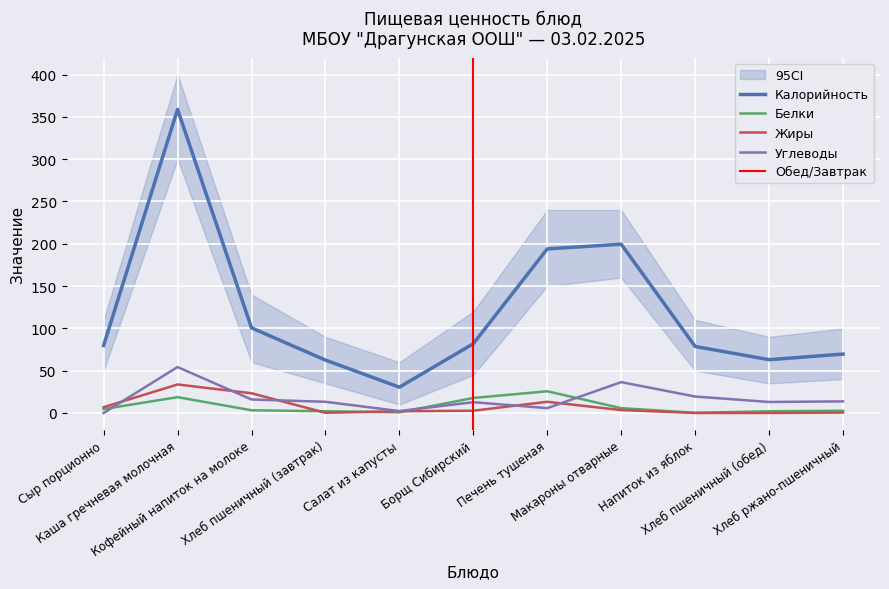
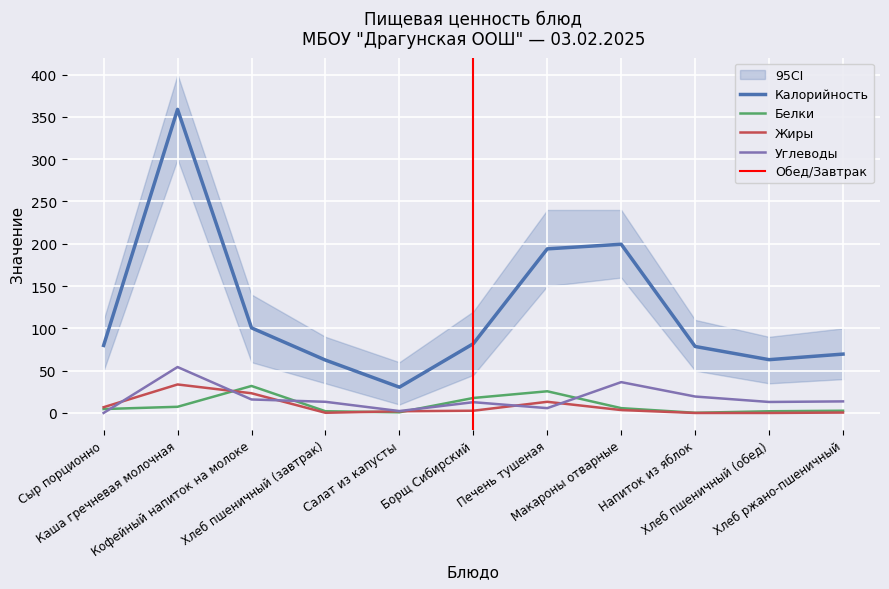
  {
    "Белки": {
-     "Каша гречневая молочная": 20,
-     "Кофейный напиток на молоке": 0,
+     "Каша гречневая молочная": 10,
+     "Кофейный напиток на молоке": 30,
      "Борщ Сибирский": 20,
      "Печень тушеная": 30
    },
    "Жиры": {
      "Каша гречневая молочная": 30,
      "Кофейный напиток на молоке": 20,
      "Борщ Сибирский": 0,
      "Печень тушеная": 10
    }
  }
